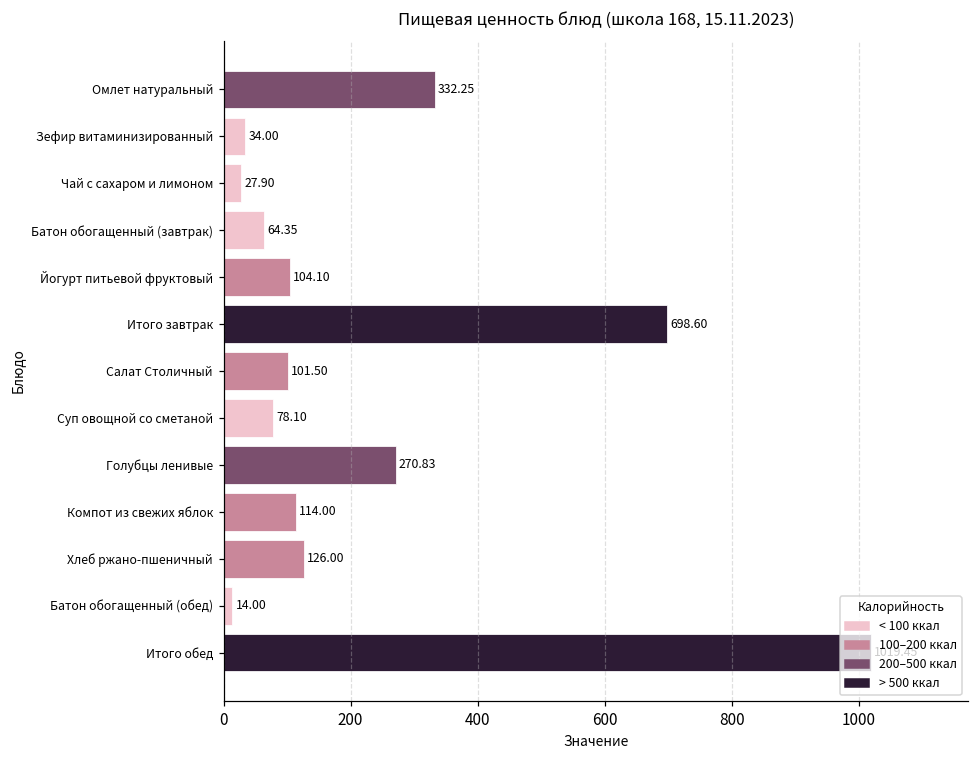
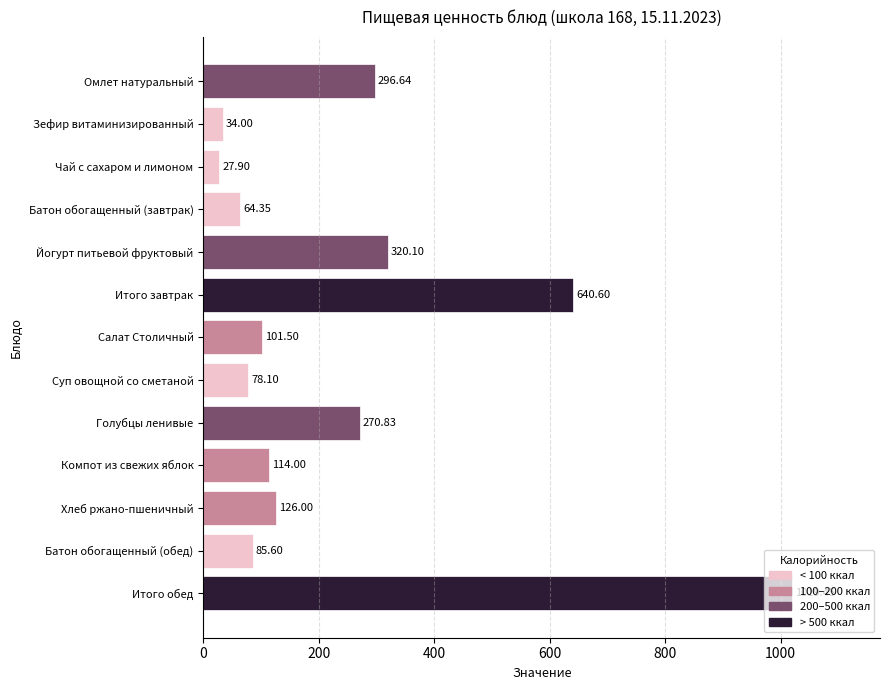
  {
-   "Омлет натуральный": 332.25,
+   "Омлет натуральный": 296.64,
    "Зефир витаминизированный": 34.00,
    "Чай с сахаром и лимоном": 27.90,
    "Батон обогащенный (завтрак)": 64.35,
-   "Йогурт питьевой фруктовый": 104.10,
-   "Итого завтрак": 698.60,
+   "Йогурт питьевой фруктовый": 320.10,
+   "Итого завтрак": 640.60,
    "Салат Столичный": 101.50,
    "Суп овощной со сметаной": 78.10,
    "Голубцы ленивые": 270.83,
    "Компот из свежих яблок": 114.00,
    "Хлеб ржано-пшеничный": 126.00,
-   "Батон обогащенный (обед)": 14.00
+   "Батон обогащенный (обед)": 85.60
  }
